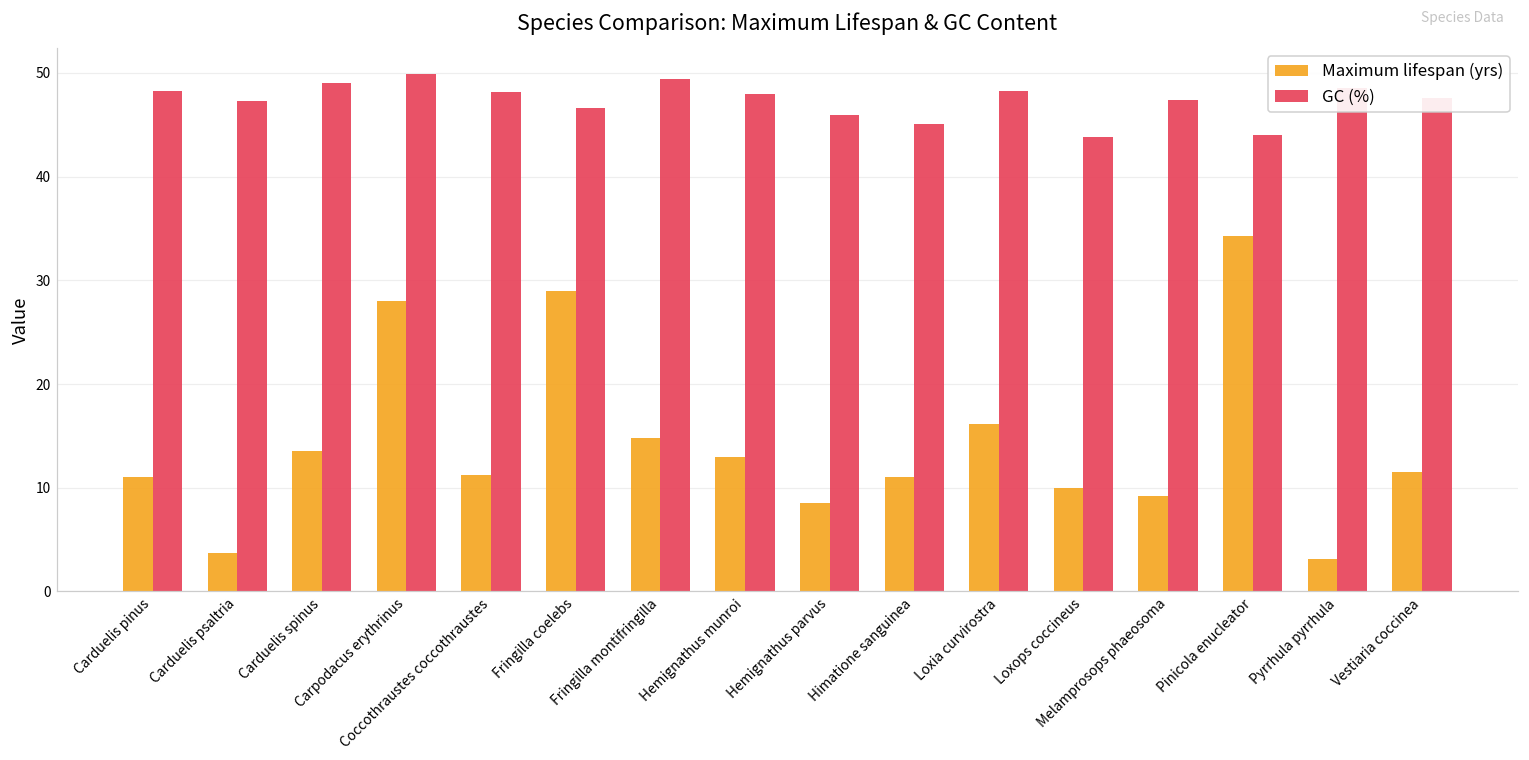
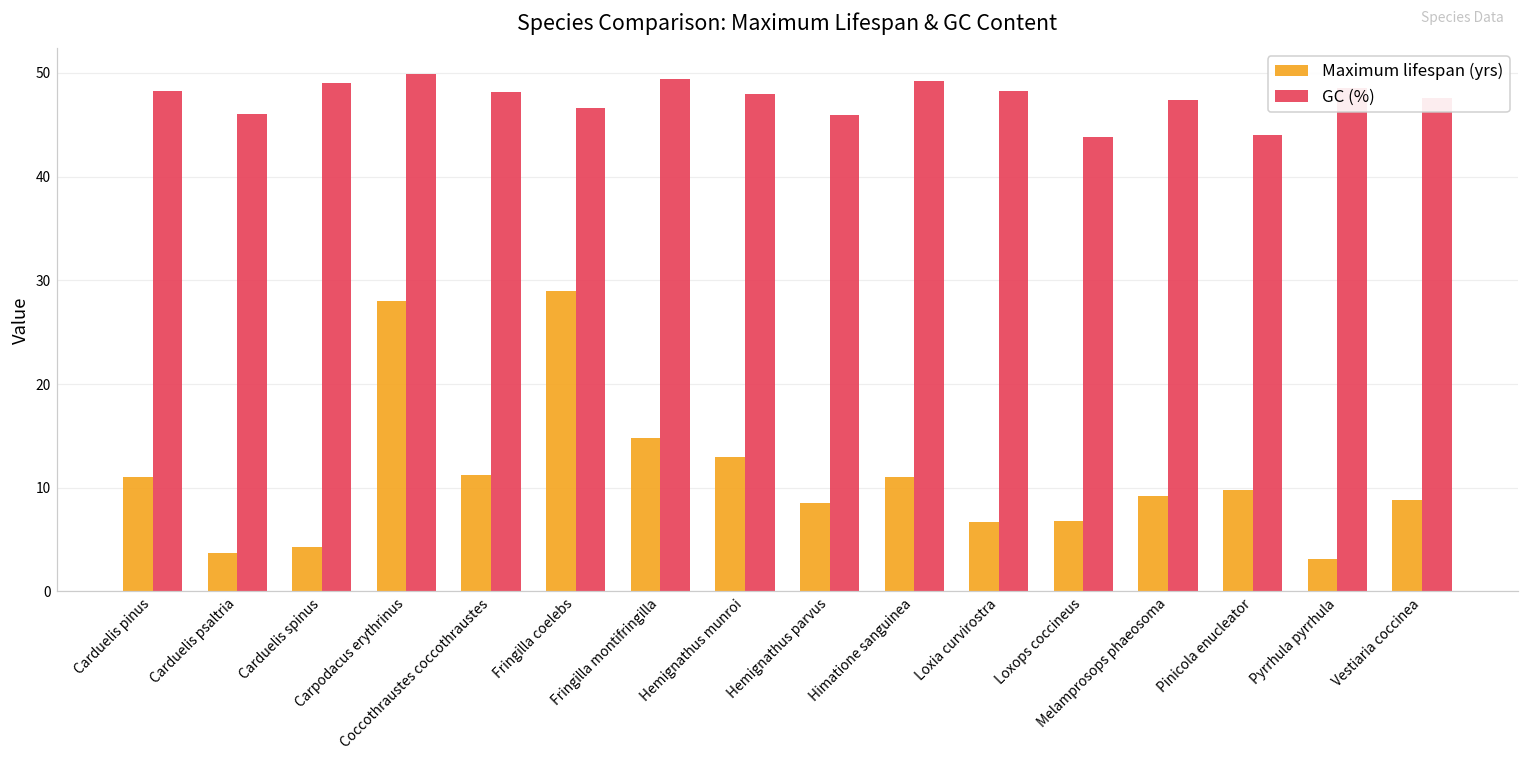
  {
    "Maximum lifespan (yrs)": {
      "Carduelis pinus": 11,
      "Carduelis psaltria": 4,
-     "Carduelis spinus": 14,
+     "Carduelis spinus": 4,
      "Carpodacus erythrinus": 28,
      "Coccothraustes coccothraustes": 11,
      "Fringilla coelebs": 29,
      "Fringilla montifringilla": 15,
      "Hemignathus munroi": 13,
      "Hemignathus parvus": 9,
      "Himatione sanguinea": 11,
-     "Loxia curvirostra": 16,
-     "Loxops coccineus": 10,
+     "Loxia curvirostra": 7,
+     "Loxops coccineus": 7,
      "Melamprosops phaeosoma": 9,
-     "Pinicola enucleator": 34,
+     "Pinicola enucleator": 10,
      "Pyrrhula pyrrhula": 3,
-     "Vestiaria coccinea": 12
+     "Vestiaria coccinea": 9
    },
    "GC (%)": {
      "Carduelis pinus": 48,
-     "Carduelis psaltria": 47,
+     "Carduelis psaltria": 46,
      "Carduelis spinus": 49,
      "Carpodacus erythrinus": 50,
      "Coccothraustes coccothraustes": 48,
      "Fringilla coelebs": 47,
      "Fringilla montifringilla": 49,
      "Hemignathus munroi": 48,
      "Hemignathus parvus": 46,
-     "Himatione sanguinea": 45,
+     "Himatione sanguinea": 49,
      "Loxia curvirostra": 48,
      "Loxops coccineus": 44,
      "Melamprosops phaeosoma": 47,
      "Pinicola enucleator": 44
    }
  }
